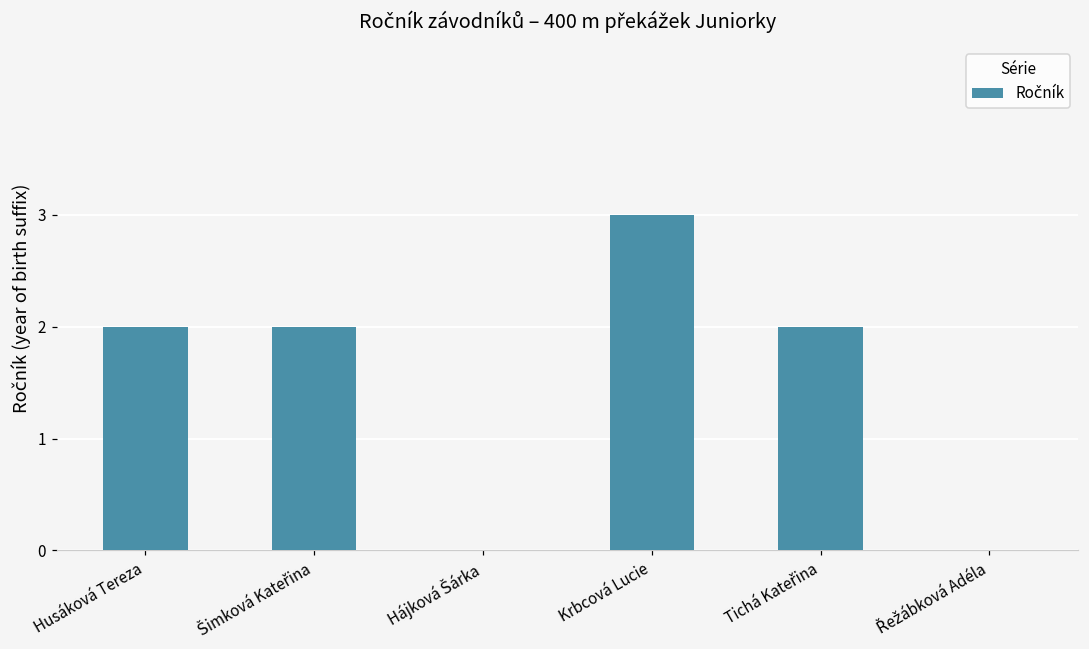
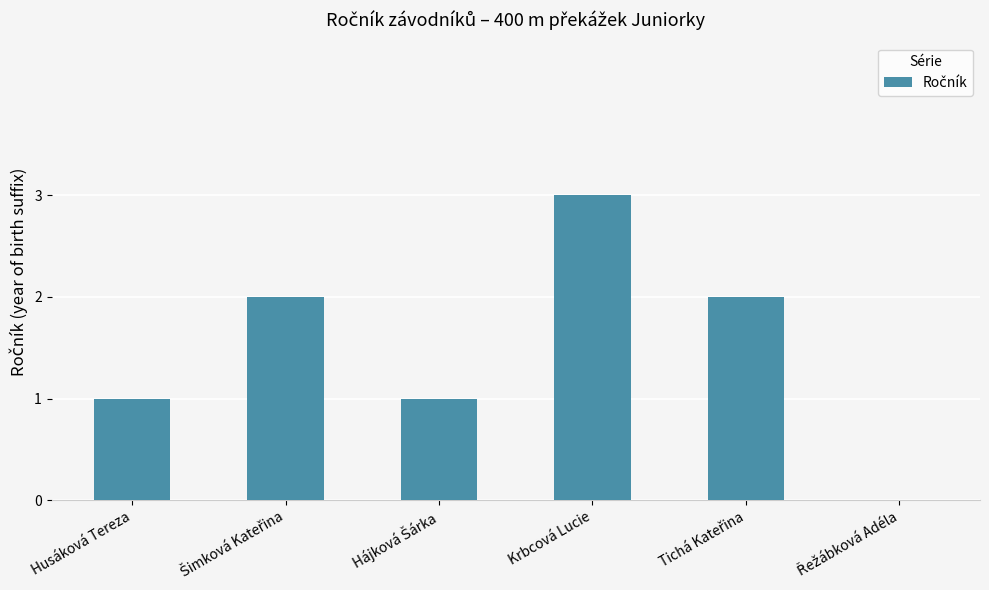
  {
-   "Husáková Tereza": 2,
+   "Husáková Tereza": 1,
    "Šimková Kateřina": 2,
-   "Hájková Šárka": 0,
+   "Hájková Šárka": 1,
    "Krbcová Lucie": 3,
    "Tichá Kateřina": 2,
    "Řežábková Adéla": 0
  }
